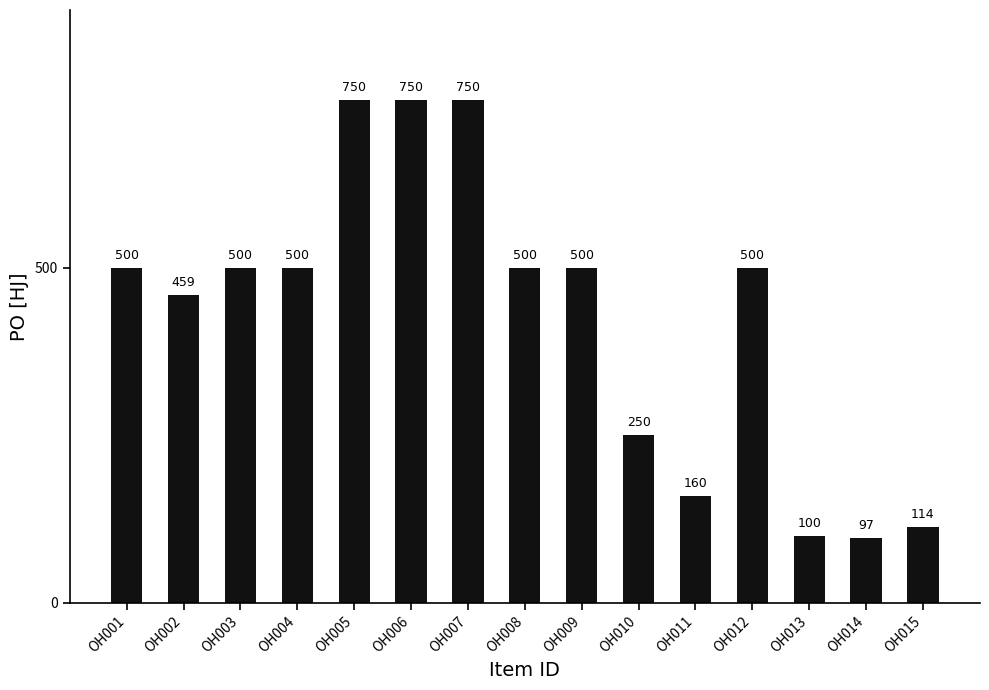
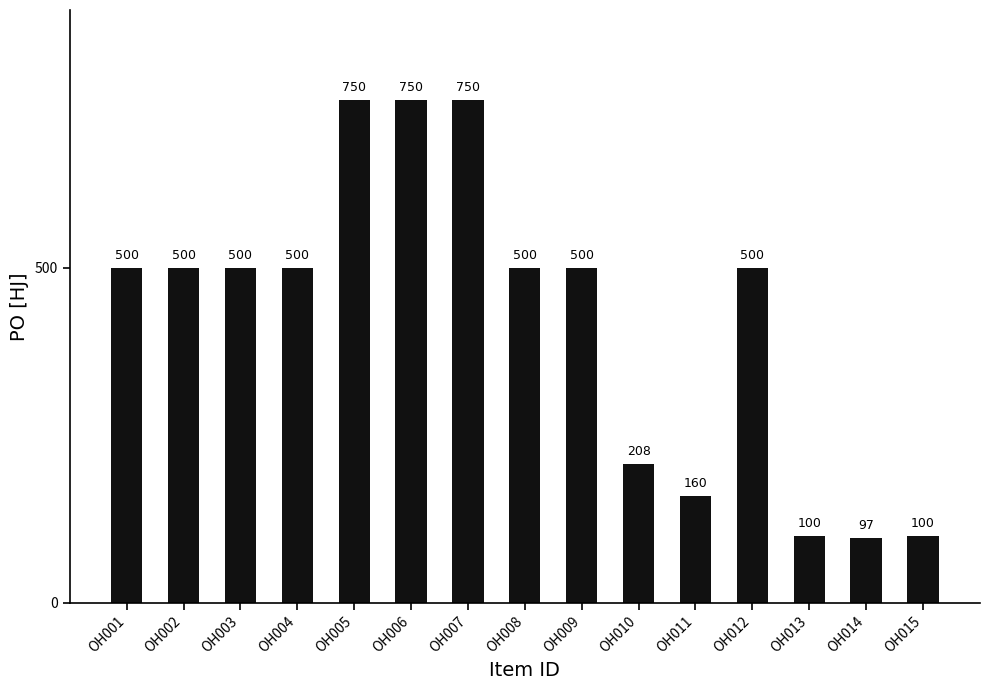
  {
    "OH001": 500,
-   "OH002": 459,
+   "OH002": 500,
    "OH003": 500,
    "OH004": 500,
    "OH005": 750,
    "OH006": 750,
    "OH007": 750,
    "OH008": 500,
    "OH009": 500,
-   "OH010": 250,
+   "OH010": 208,
    "OH011": 160,
    "OH012": 500,
    "OH013": 100,
    "OH014": 97,
-   "OH015": 114
+   "OH015": 100
  }
